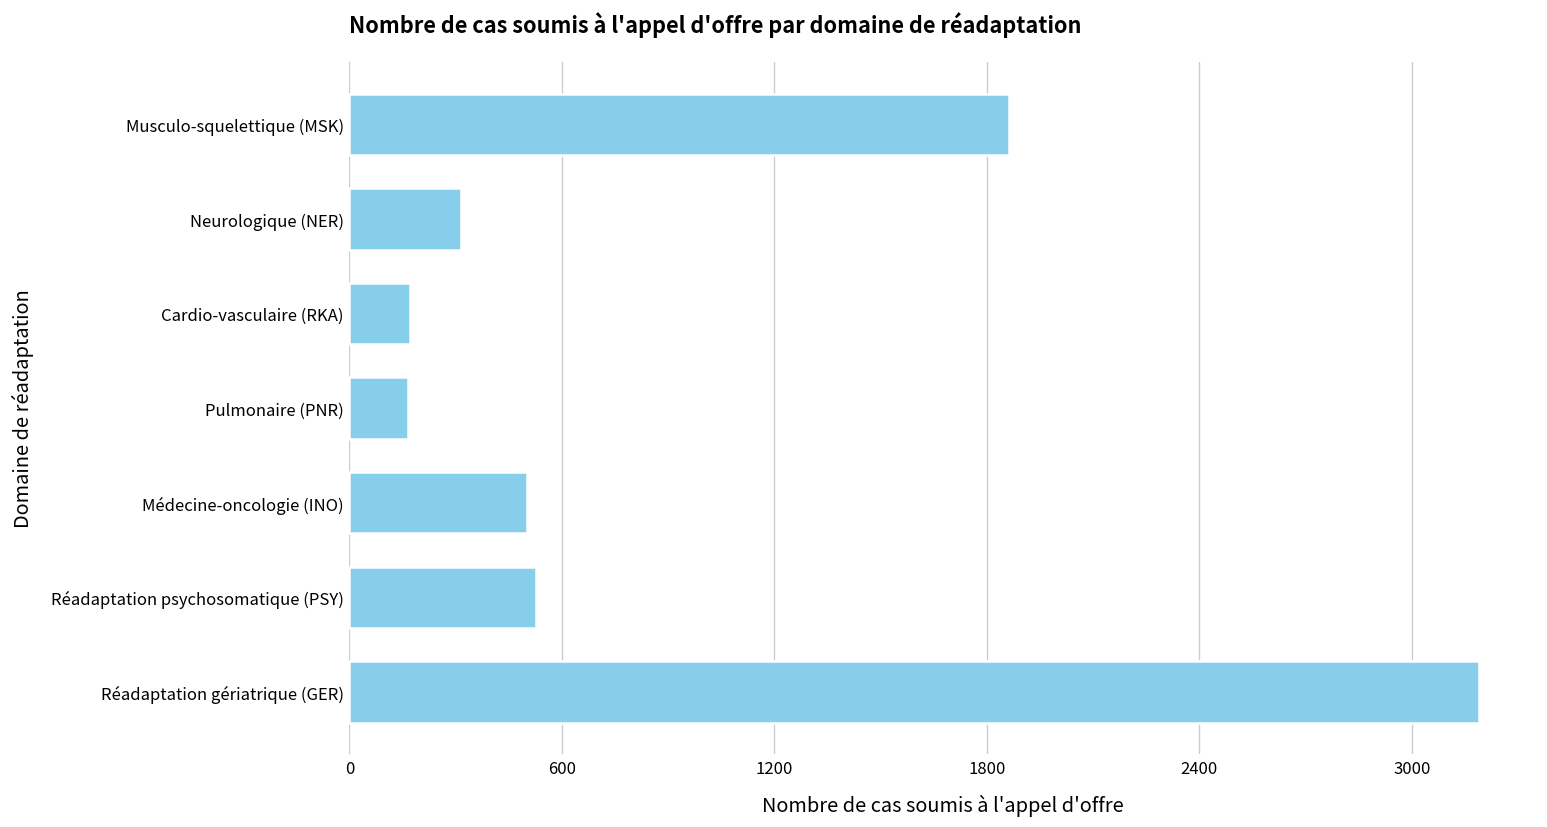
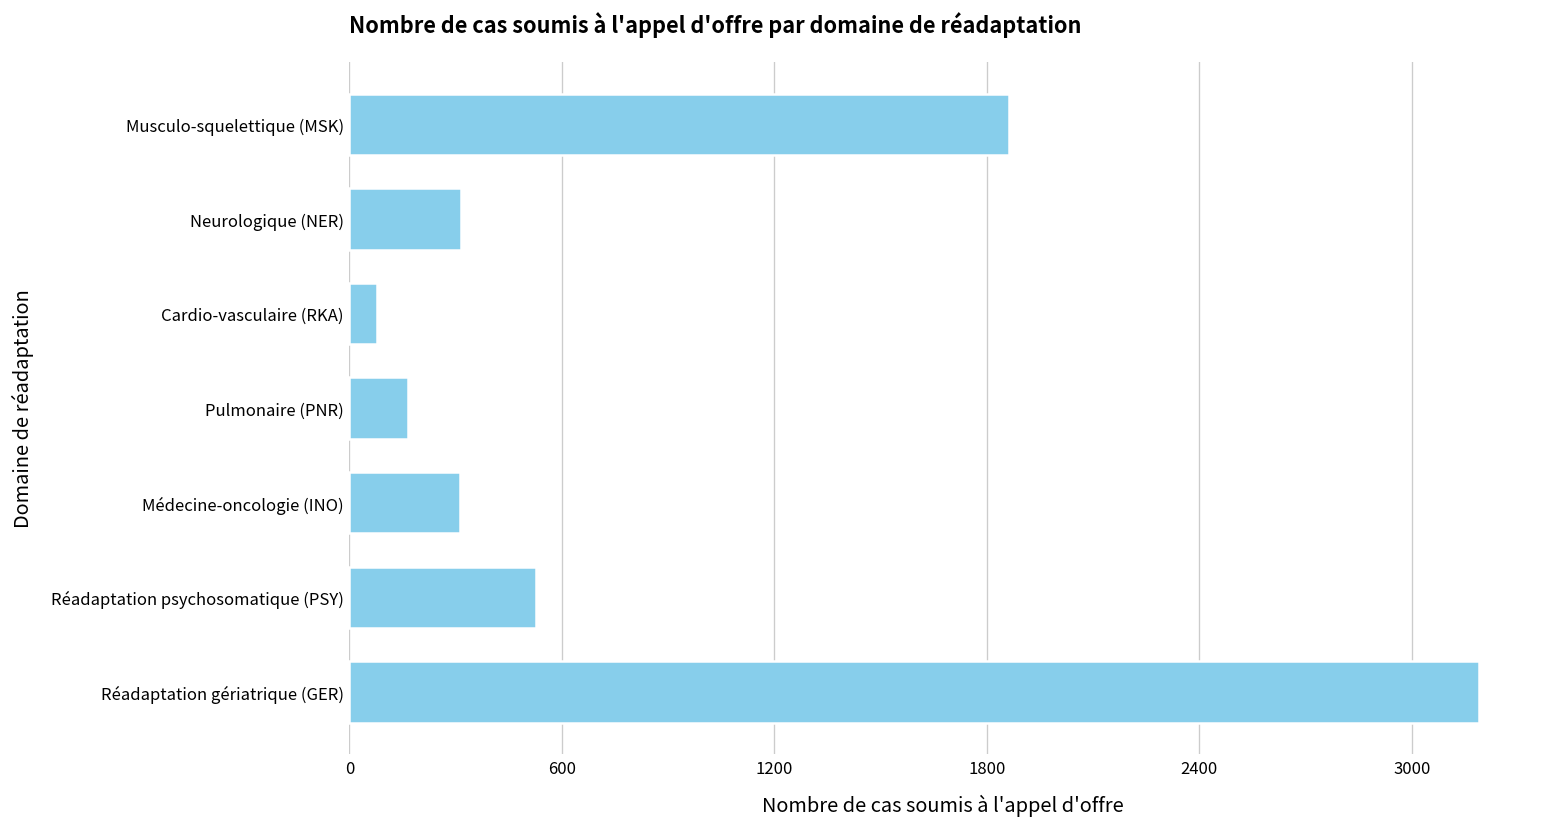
  {
    "Musculo-squelettique (MSK)": 1860,
    "Neurologique (NER)": 310,
-   "Cardio-vasculaire (RKA)": 170,
+   "Cardio-vasculaire (RKA)": 80,
    "Pulmonaire (PNR)": 170,
-   "Médecine-oncologie (INO)": 500,
+   "Médecine-oncologie (INO)": 310,
    "Réadaptation psychosomatique (PSY)": 530,
    "Réadaptation gériatrique (GER)": 3190
  }
